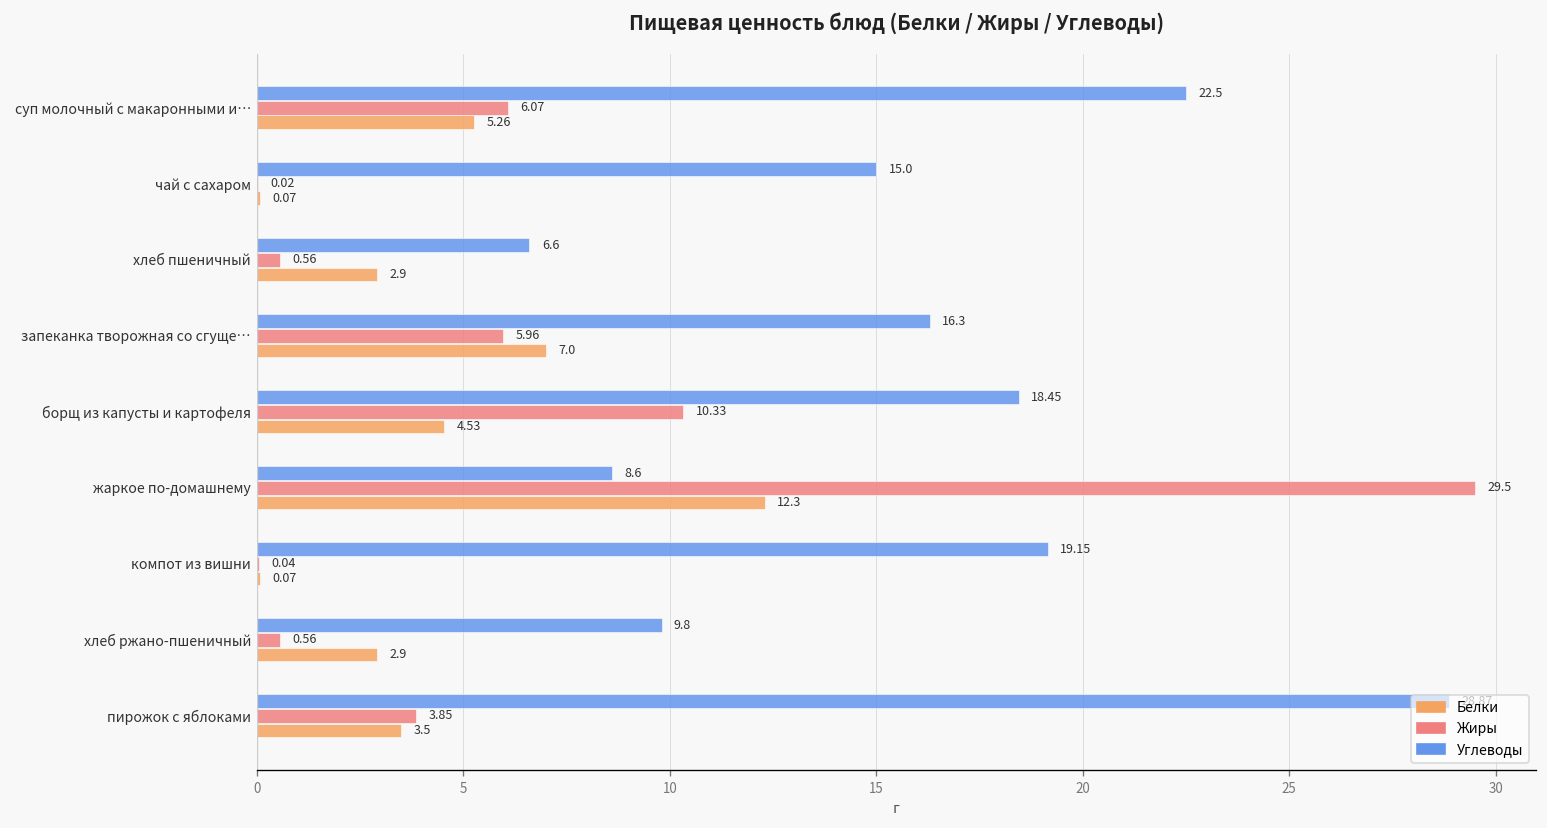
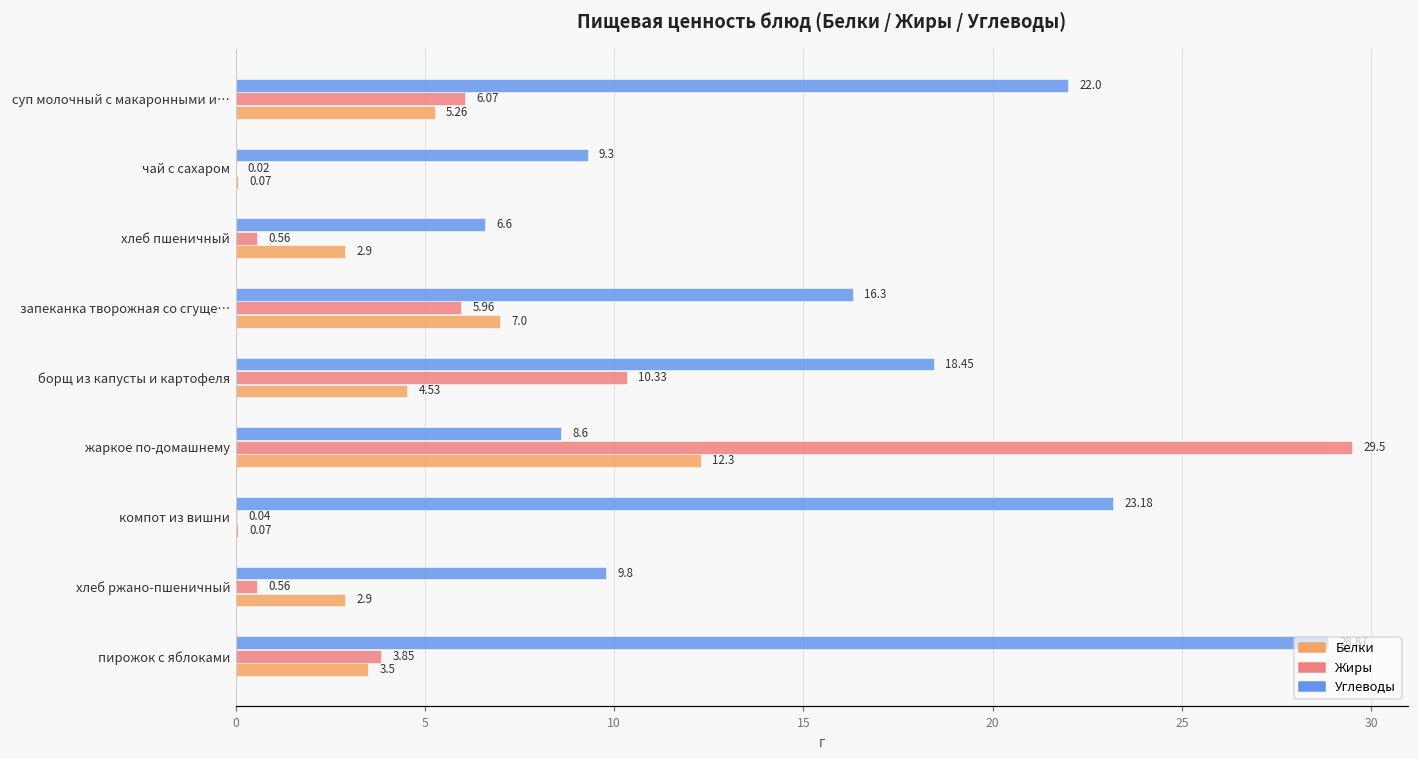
  {
    "Углеводы": {
-     "суп молочный с макаронными и…": 22.5,
-     "чай с сахаром": 15.0,
+     "суп молочный с макаронными и…": 22.0,
+     "чай с сахаром": 9.3,
      "хлеб пшеничный": 6.6,
      "запеканка творожная со сгуще…": 16.3,
      "борщ из капусты и картофеля": 18.45,
      "жаркое по-домашнему": 8.6,
-     "компот из вишни": 19.15,
+     "компот из вишни": 23.18,
      "хлеб ржано-пшеничный": 9.8
    }
  }
